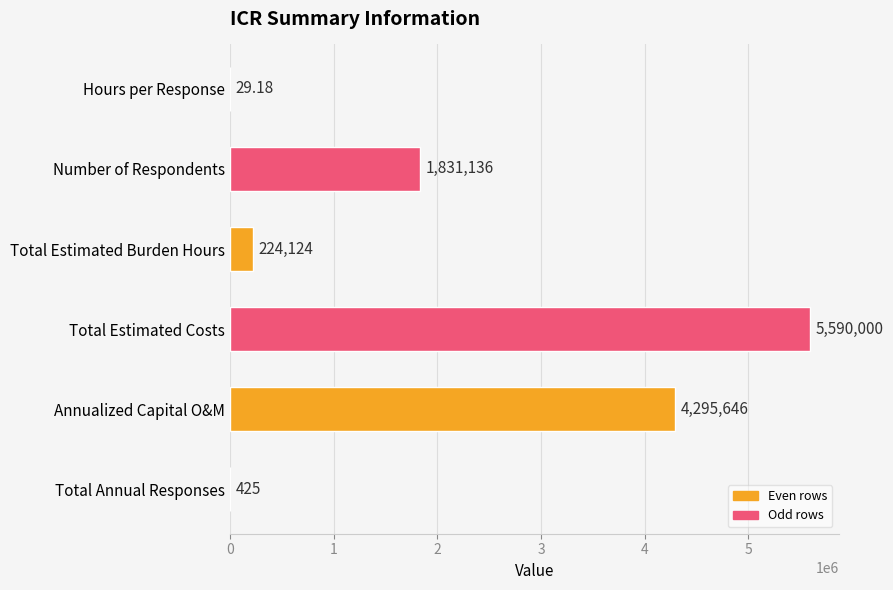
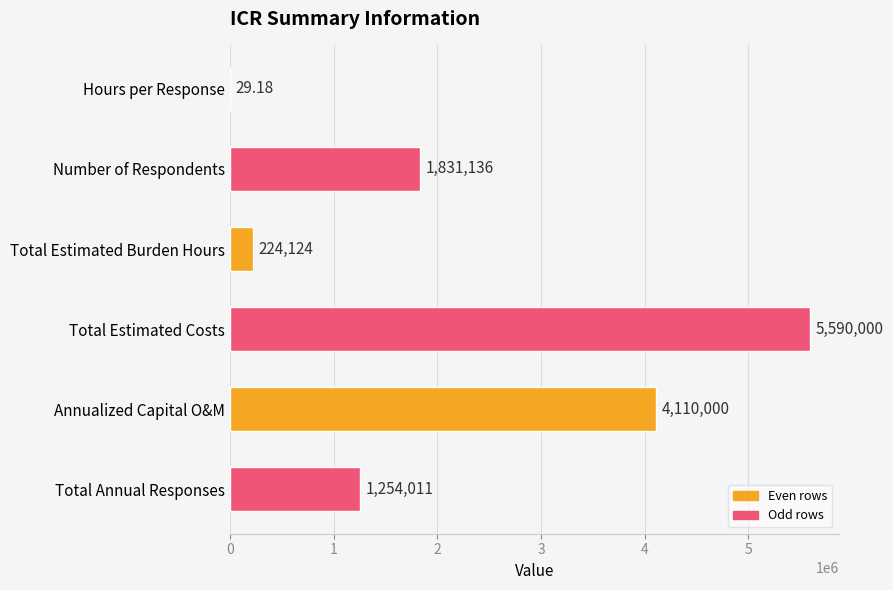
  {
    "Hours per Response": "29.18",
    "Number of Respondents": "1,831,136",
    "Total Estimated Burden Hours": "224,124",
    "Total Estimated Costs": "5,590,000",
-   "Annualized Capital O&M": "4,295,646",
-   "Total Annual Responses": "425"
+   "Annualized Capital O&M": "4,110,000",
+   "Total Annual Responses": "1,254,011"
  }
